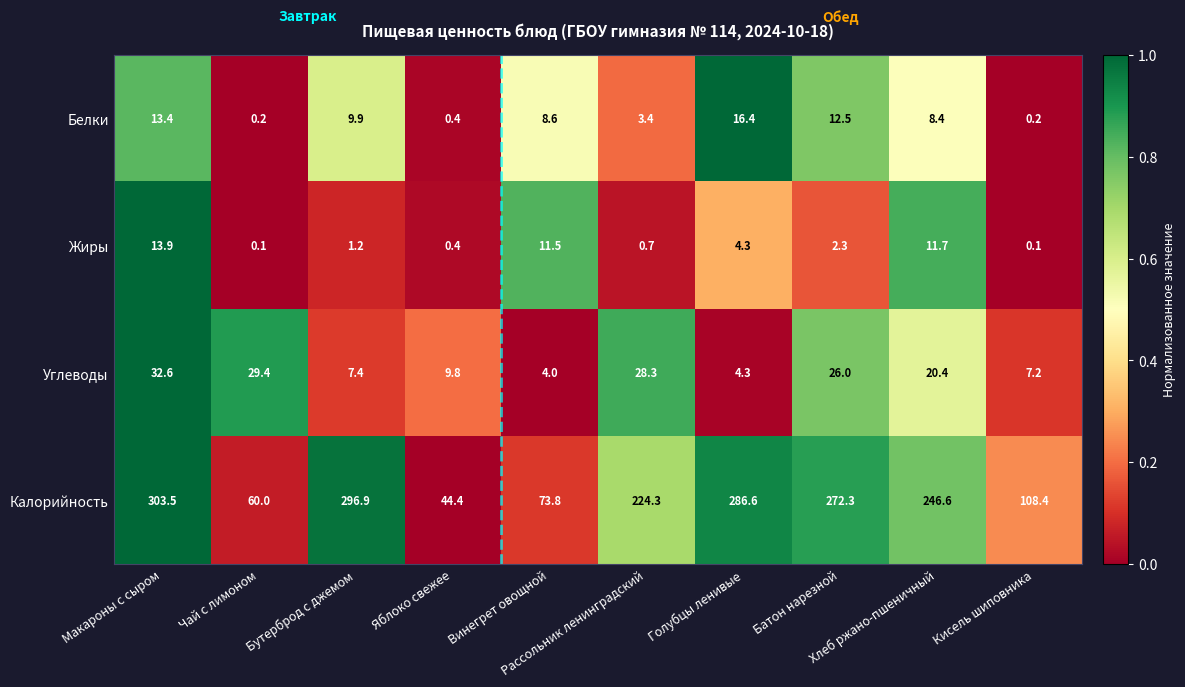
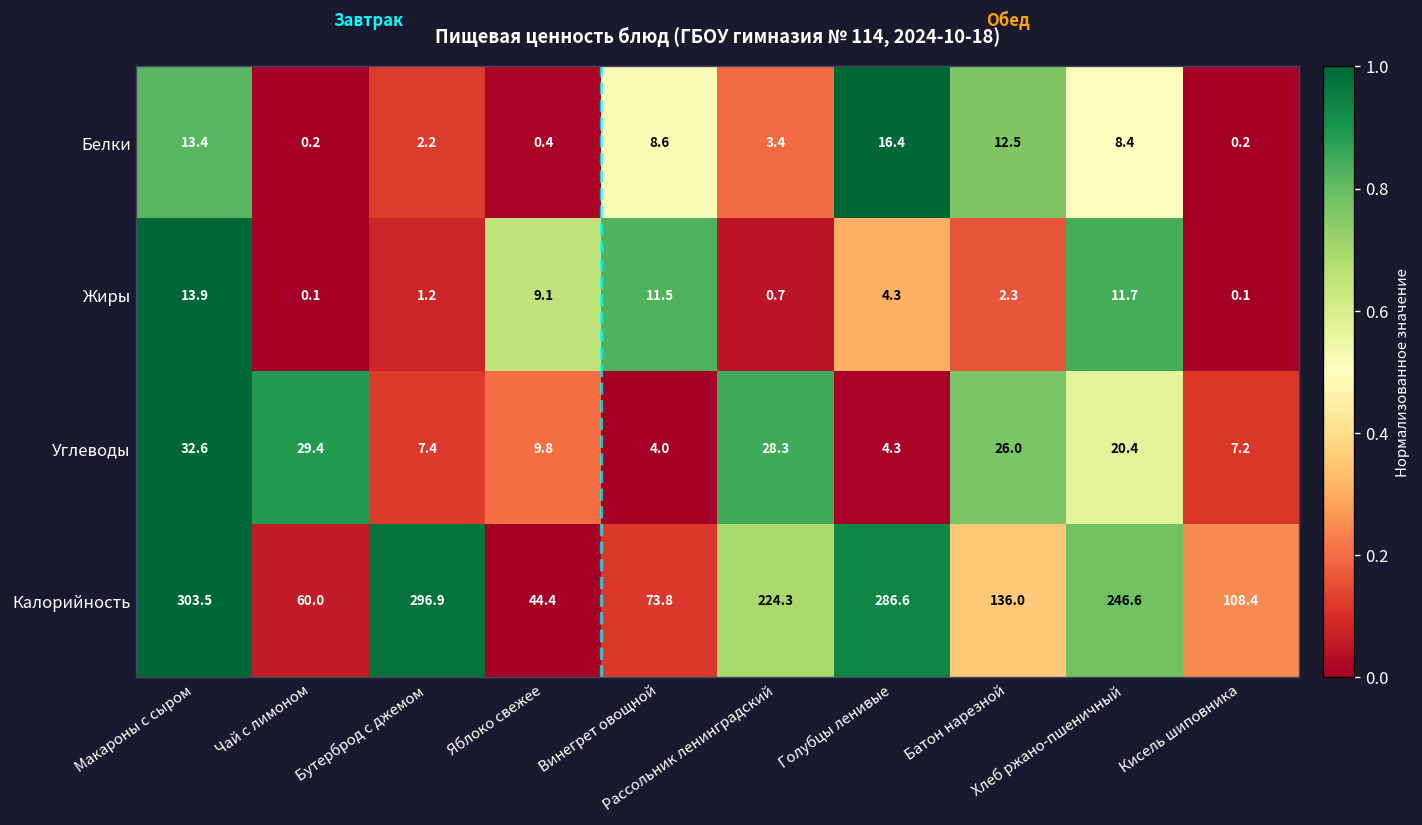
  {
    "Белки": {
      "Макароны с сыром": 13.4,
      "Чай с лимоном": 0.2,
-     "Бутерброд с джемом": 9.9,
+     "Бутерброд с джемом": 2.2,
      "Яблоко свежее": 0.4,
      "Винегрет овощной": 8.6,
      "Рассольник ленинградский": 3.4,
      "Голубцы ленивые": 16.4,
      "Батон нарезной": 12.5,
      "Хлеб ржано-пшеничный": 8.4,
      "Кисель шиповника": 0.2
    },
    "Жиры": {
      "Макароны с сыром": 13.9,
      "Чай с лимоном": 0.1,
      "Бутерброд с джемом": 1.2,
-     "Яблоко свежее": 0.4,
+     "Яблоко свежее": 9.1,
      "Винегрет овощной": 11.5,
      "Рассольник ленинградский": 0.7,
      "Голубцы ленивые": 4.3,
      "Батон нарезной": 2.3,
      "Хлеб ржано-пшеничный": 11.7,
      "Кисель шиповника": 0.1
    },
    "Углеводы": {
      "Макароны с сыром": 32.6,
      "Чай с лимоном": 29.4,
      "Бутерброд с джемом": 7.4,
      "Яблоко свежее": 9.8,
      "Винегрет овощной": 4.0,
      "Рассольник ленинградский": 28.3,
      "Голубцы ленивые": 4.3,
      "Батон нарезной": 26.0,
      "Хлеб ржано-пшеничный": 20.4,
      "Кисель шиповника": 7.2
    },
    "Калорийность": {
      "Макароны с сыром": 303.5,
      "Чай с лимоном": 60.0,
      "Бутерброд с джемом": 296.9,
      "Яблоко свежее": 44.4,
      "Винегрет овощной": 73.8,
      "Рассольник ленинградский": 224.3,
      "Голубцы ленивые": 286.6,
-     "Батон нарезной": 272.3,
+     "Батон нарезной": 136.0,
      "Хлеб ржано-пшеничный": 246.6,
      "Кисель шиповника": 108.4
    }
  }
